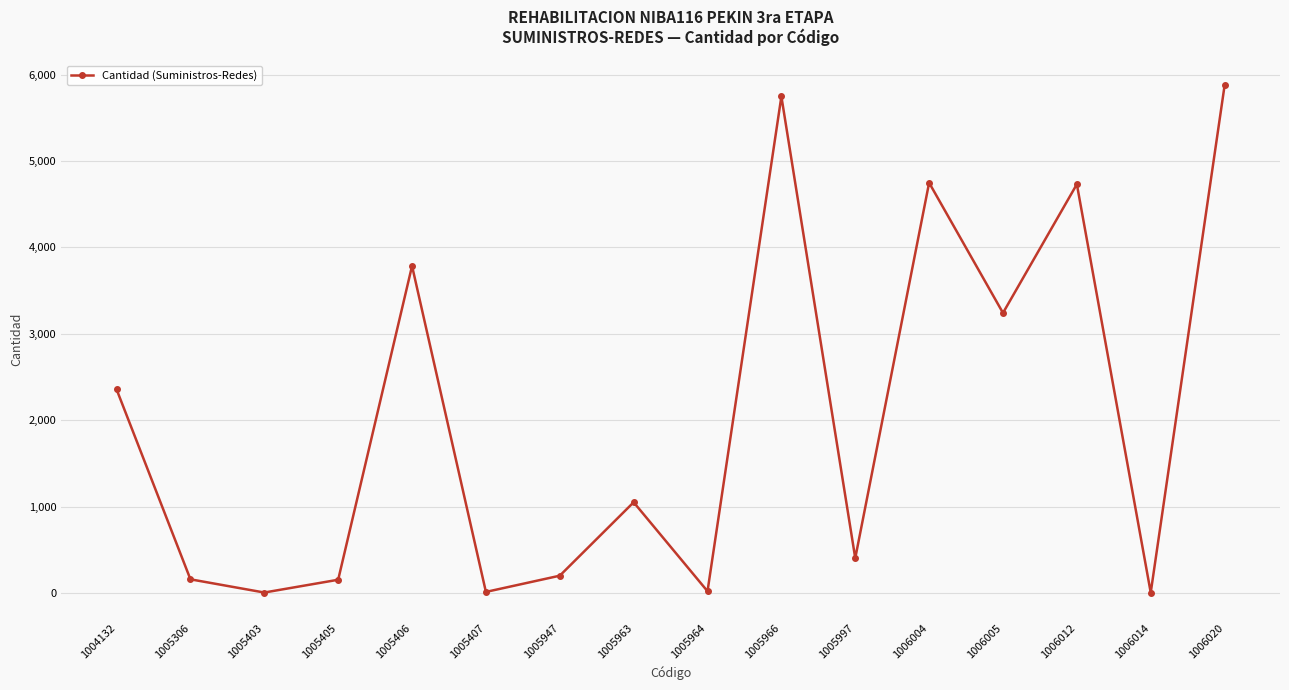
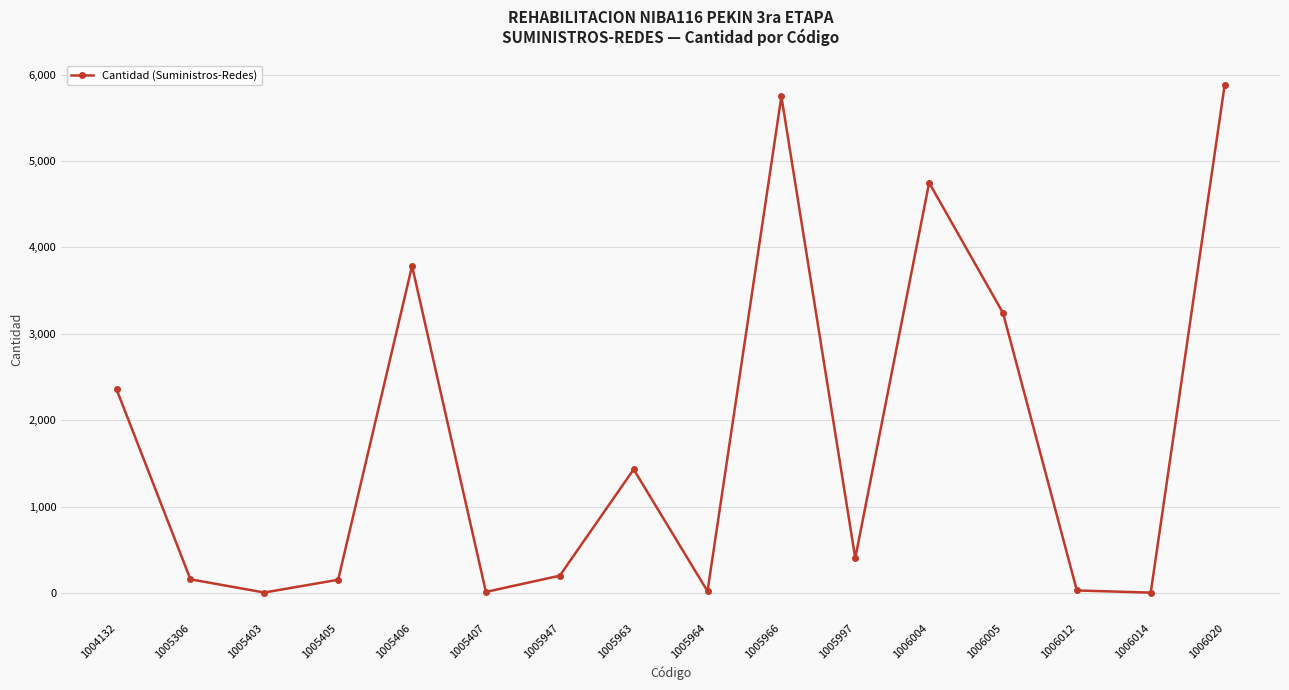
  {
    "1004132": "2,400",
    "1005306": "200",
    "1005403": "0",
    "1005405": "200",
    "1005406": "3,800",
    "1005407": "0",
    "1005947": "200",
-   "1005963": "1,100",
+   "1005963": "1,400",
    "1005964": "0",
    "1005966": "5,700",
    "1005997": "400",
    "1006004": "4,700",
    "1006005": "3,200",
-   "1006012": "4,700",
+   "1006012": "0",
    "1006014": "0",
    "1006020": "5,900"
  }
